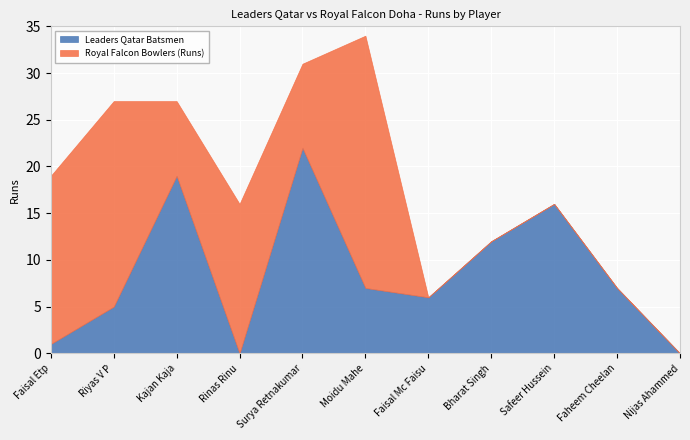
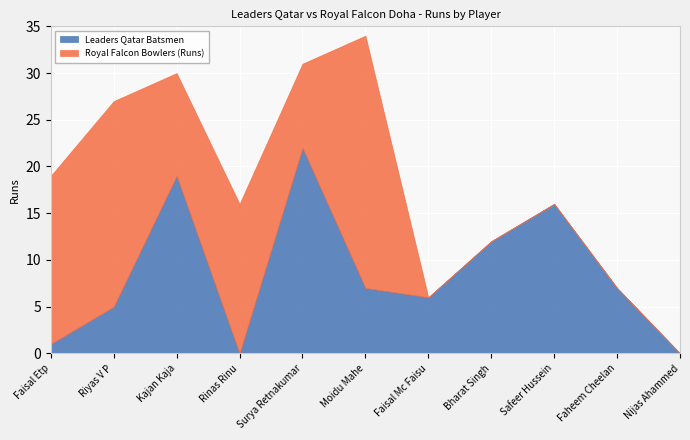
  {
    "Leaders Qatar Batsmen": {
      "Faisal Etp": 1,
      "Riyas V P": 5,
      "Kajan Kaja": 19,
      "Rinas Rinu": 0,
      "Surya Retnakumar": 22,
      "Moidu Mahe": 7
    },
    "Royal Falcon Bowlers (Runs)": {
      "Faisal Etp": 18,
      "Riyas V P": 22,
-     "Kajan Kaja": 8,
+     "Kajan Kaja": 11,
      "Rinas Rinu": 16,
      "Surya Retnakumar": 9,
      "Moidu Mahe": 27
    }
  }
